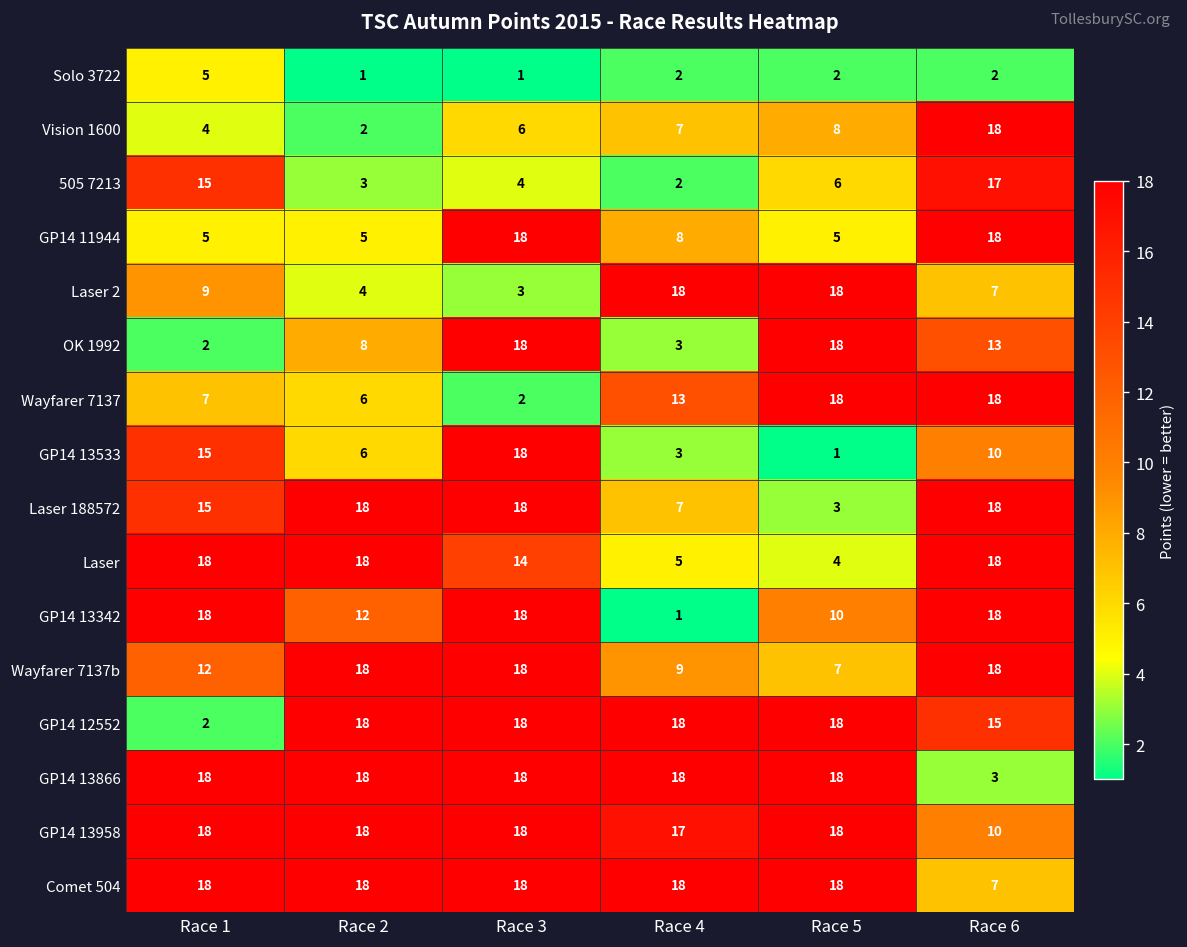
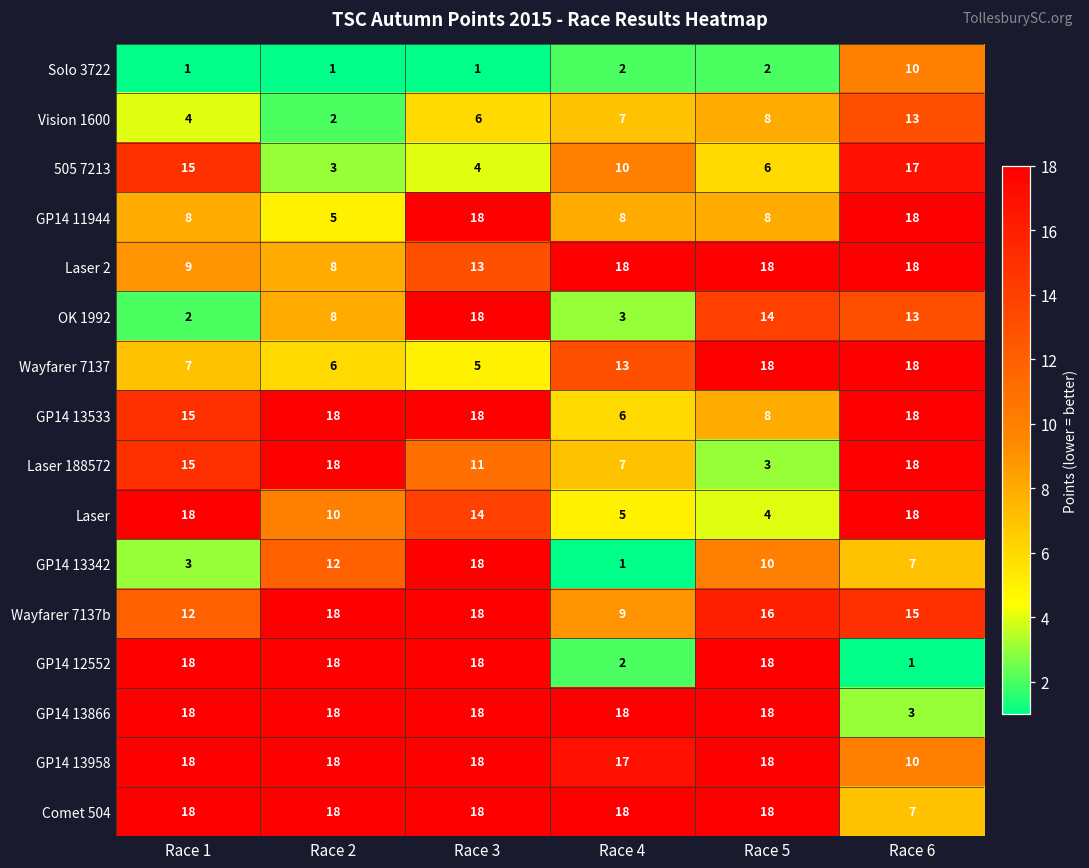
  {
    "Solo 3722": {
-     "Race 1": 5,
+     "Race 1": 1,
      "Race 2": 1,
      "Race 3": 1,
      "Race 4": 2,
      "Race 5": 2,
-     "Race 6": 2
+     "Race 6": 10
    },
    "Vision 1600": {
      "Race 1": 4,
      "Race 2": 2,
      "Race 3": 6,
      "Race 4": 7,
      "Race 5": 8,
-     "Race 6": 18
+     "Race 6": 13
    },
    "505 7213": {
      "Race 1": 15,
      "Race 2": 3,
      "Race 3": 4,
-     "Race 4": 2,
+     "Race 4": 10,
      "Race 5": 6,
      "Race 6": 17
    },
    "GP14 11944": {
-     "Race 1": 5,
+     "Race 1": 8,
      "Race 2": 5,
      "Race 3": 18,
      "Race 4": 8,
-     "Race 5": 5,
+     "Race 5": 8,
      "Race 6": 18
    },
    "Laser 2": {
      "Race 1": 9,
-     "Race 2": 4,
-     "Race 3": 3,
+     "Race 2": 8,
+     "Race 3": 13,
      "Race 4": 18,
      "Race 5": 18,
-     "Race 6": 7
+     "Race 6": 18
    },
    "OK 1992": {
      "Race 1": 2,
      "Race 2": 8,
      "Race 3": 18,
      "Race 4": 3,
-     "Race 5": 18,
+     "Race 5": 14,
      "Race 6": 13
    },
    "Wayfarer 7137": {
      "Race 1": 7,
      "Race 2": 6,
-     "Race 3": 2,
+     "Race 3": 5,
      "Race 4": 13,
      "Race 5": 18,
      "Race 6": 18
    },
    "GP14 13533": {
      "Race 1": 15,
-     "Race 2": 6,
+     "Race 2": 18,
      "Race 3": 18,
-     "Race 4": 3,
-     "Race 5": 1,
-     "Race 6": 10
+     "Race 4": 6,
+     "Race 5": 8,
+     "Race 6": 18
    },
    "Laser 188572": {
      "Race 1": 15,
      "Race 2": 18,
-     "Race 3": 18,
+     "Race 3": 11,
      "Race 4": 7,
      "Race 5": 3,
      "Race 6": 18
    },
    "Laser": {
      "Race 1": 18,
-     "Race 2": 18,
+     "Race 2": 10,
      "Race 3": 14,
      "Race 4": 5,
      "Race 5": 4,
      "Race 6": 18
    },
    "GP14 13342": {
-     "Race 1": 18,
+     "Race 1": 3,
      "Race 2": 12,
      "Race 3": 18,
      "Race 4": 1,
      "Race 5": 10,
-     "Race 6": 18
+     "Race 6": 7
    },
    "Wayfarer 7137b": {
      "Race 1": 12,
      "Race 2": 18,
      "Race 3": 18,
      "Race 4": 9,
-     "Race 5": 7,
-     "Race 6": 18
+     "Race 5": 16,
+     "Race 6": 15
    },
    "GP14 12552": {
-     "Race 1": 2,
+     "Race 1": 18,
      "Race 2": 18,
      "Race 3": 18,
-     "Race 4": 18,
+     "Race 4": 2,
      "Race 5": 18,
-     "Race 6": 15
+     "Race 6": 1
    },
    "GP14 13866": {
      "Race 1": 18,
      "Race 2": 18,
      "Race 3": 18,
      "Race 4": 18,
      "Race 5": 18,
      "Race 6": 3
    },
    "GP14 13958": {
      "Race 1": 18,
      "Race 2": 18,
      "Race 3": 18,
      "Race 4": 17,
      "Race 5": 18,
      "Race 6": 10
    },
    "Comet 504": {
      "Race 1": 18,
      "Race 2": 18,
      "Race 3": 18,
      "Race 4": 18,
      "Race 5": 18,
      "Race 6": 7
    }
  }
